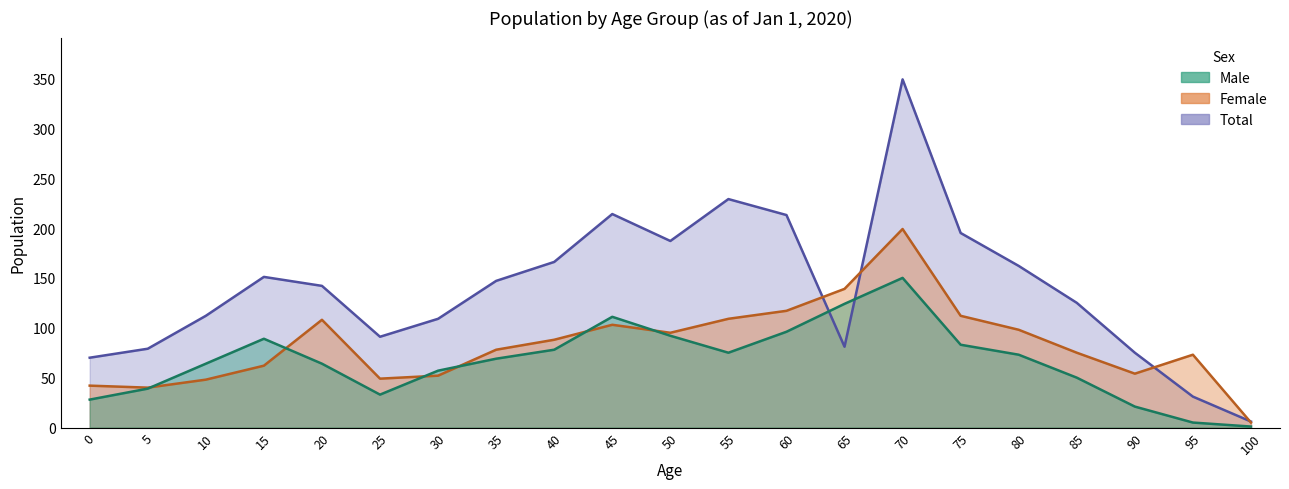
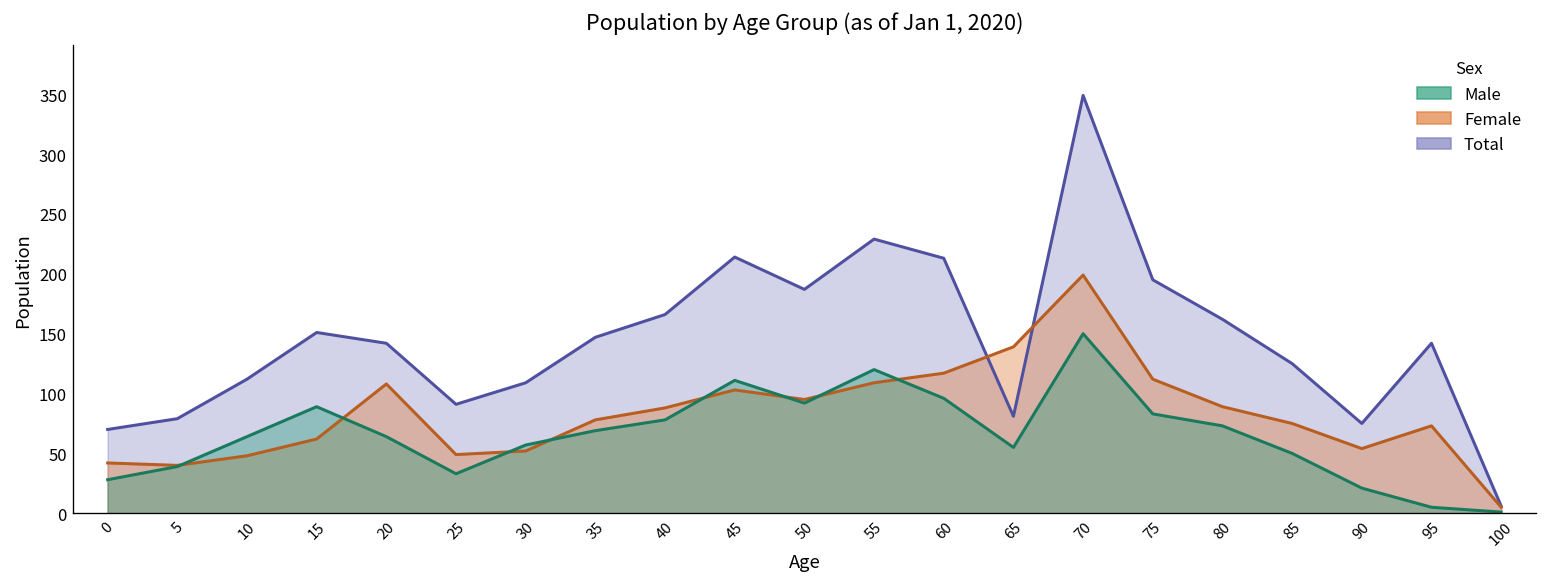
  {
    "Total": {
      "0": 70,
      "5": 80,
      "10": 110,
      "15": 150,
      "20": 140,
      "25": 90,
      "30": 110,
      "35": 150,
      "40": 170,
      "45": 210,
      "50": 190,
      "55": 230,
      "60": 210,
      "65": 80,
      "70": 350,
      "75": 200,
      "80": 160,
      "85": 130,
      "90": 80,
-     "95": 30
+     "95": 140
    },
    "Female": {
      "0": 40,
      "10": 50,
      "15": 60,
      "20": 110,
      "25": 50,
      "30": 50,
      "35": 80,
      "40": 90,
      "45": 100,
      "50": 100,
      "55": 110,
      "60": 120,
      "65": 140,
      "70": 200,
      "75": 110,
-     "80": 100,
+     "80": 90,
      "85": 80,
      "90": 50,
      "95": 70
    },
    "Male": {
      "0": 30,
      "10": 60,
      "15": 90,
      "20": 60,
      "25": 30,
      "30": 60,
      "35": 70,
      "40": 80,
      "45": 110,
      "50": 90,
-     "55": 80,
+     "55": 120,
      "60": 100,
-     "65": 120,
+     "65": 60,
      "70": 150,
      "75": 80,
      "80": 70,
      "85": 50,
      "90": 20,
      "95": 10,
      "100": 0
    }
  }
